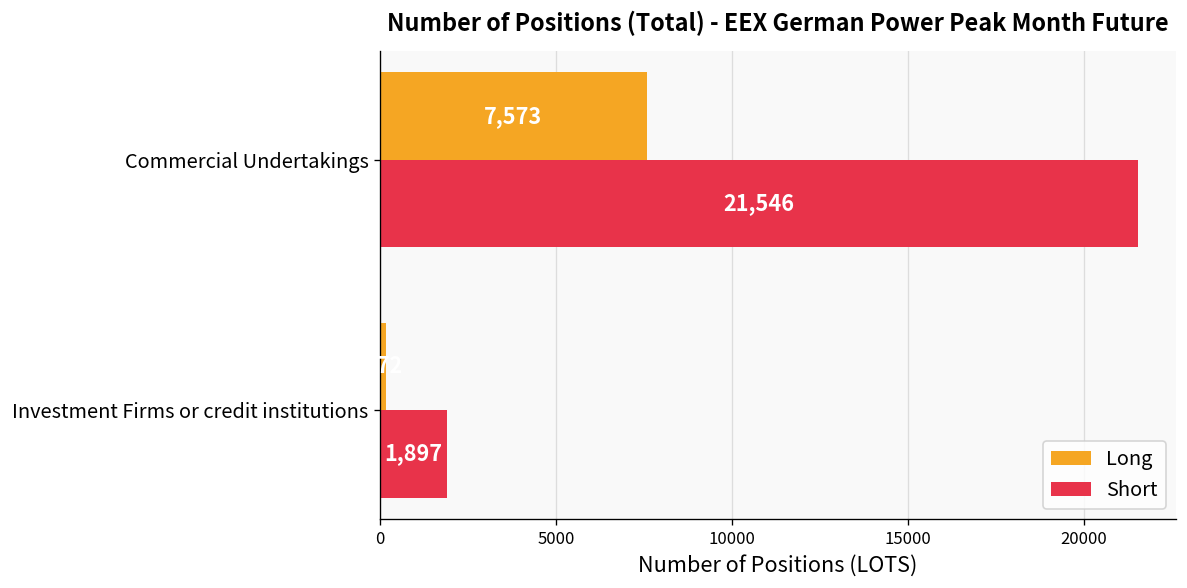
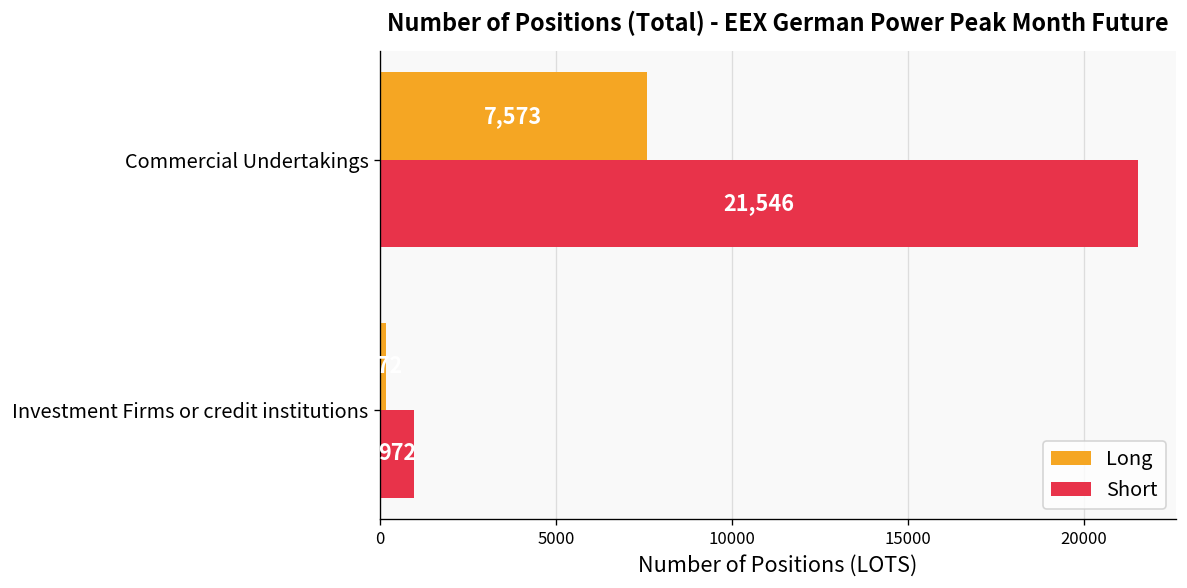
  {
    "Long": {
      "Commercial Undertakings": "7,573"
    },
    "Short": {
      "Commercial Undertakings": "21,546",
-     "Investment Firms or credit institutions": "1,897"
+     "Investment Firms or credit institutions": "972"
    }
  }
